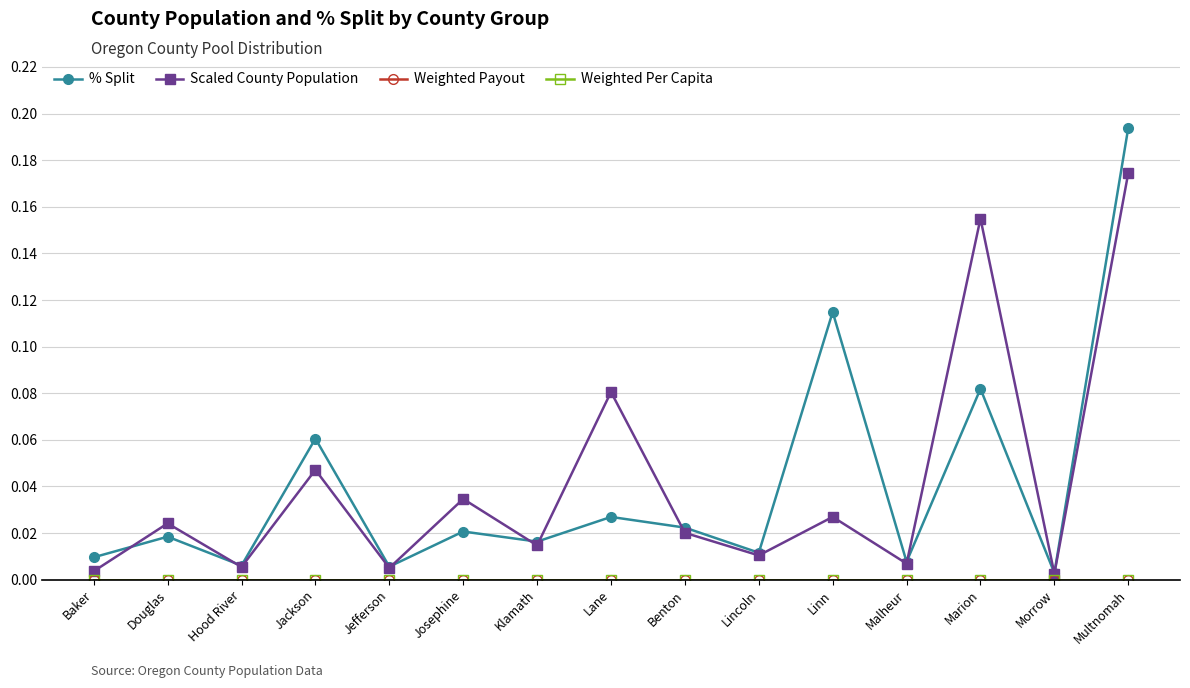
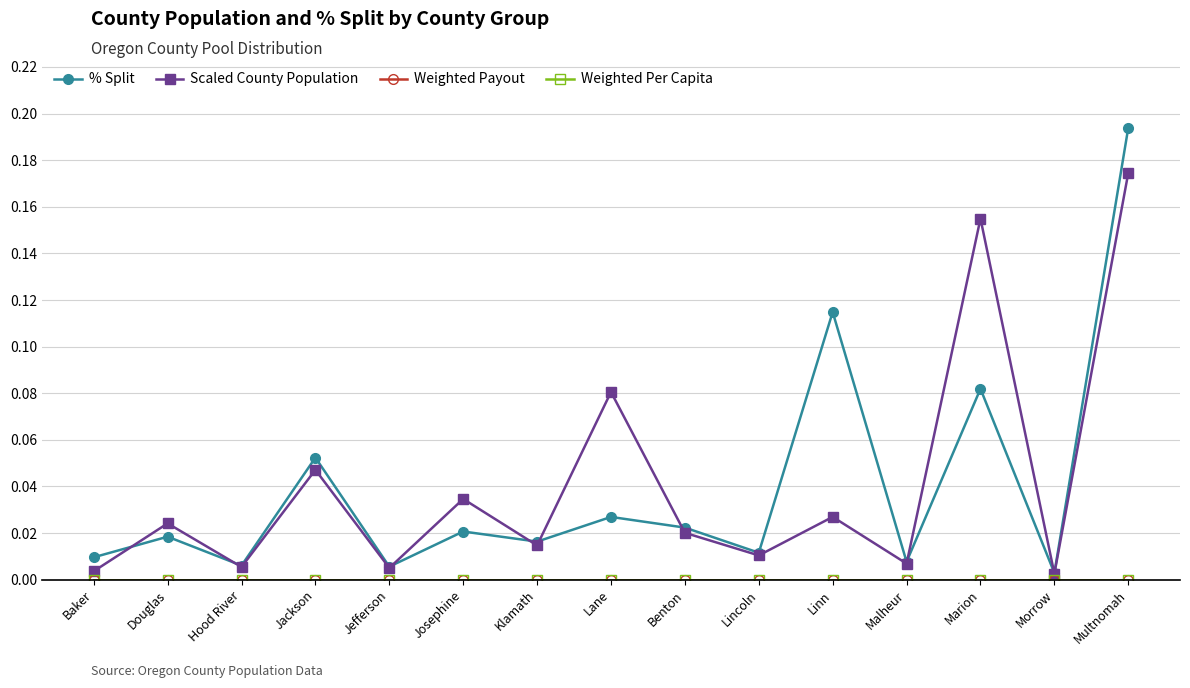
  {
    "% Split": {
      "Baker": 0.010,
      "Douglas": 0.018,
-     "Jackson": 0.061,
+     "Jackson": 0.052,
      "Josephine": 0.021,
      "Klamath": 0.016,
      "Lane": 0.027,
      "Benton": 0.022,
      "Lincoln": 0.012,
      "Linn": 0.115,
      "Marion": 0.082,
      "Multnomah": 0.194
    },
    "Scaled County Population": {
      "Baker": 0.004,
      "Douglas": 0.024,
      "Jackson": 0.047,
      "Josephine": 0.035,
      "Klamath": 0.015,
      "Lane": 0.081,
      "Benton": 0.020,
      "Lincoln": 0.010,
      "Linn": 0.027,
      "Marion": 0.155,
      "Multnomah": 0.175
    },
    "Weighted Per Capita": {
      "Baker": 0.000,
      "Douglas": 0.000,
      "Hood River": 0.000,
      "Jackson": 0.000,
      "Jefferson": 0.000,
      "Josephine": 0.000,
      "Klamath": 0.000,
      "Lane": 0.000,
      "Benton": 0.000,
      "Lincoln": 0.000,
      "Linn": 0.000,
      "Malheur": 0.000,
      "Marion": 0.000,
      "Morrow": 0.000,
      "Multnomah": 0.000
    }
  }
